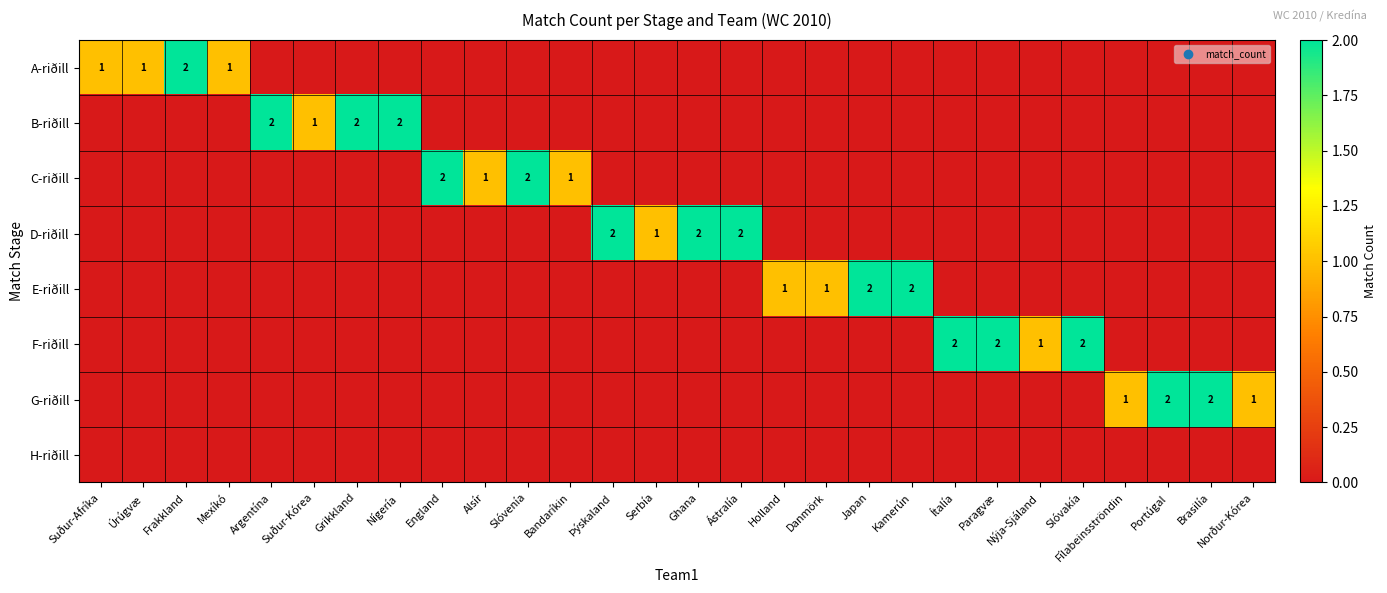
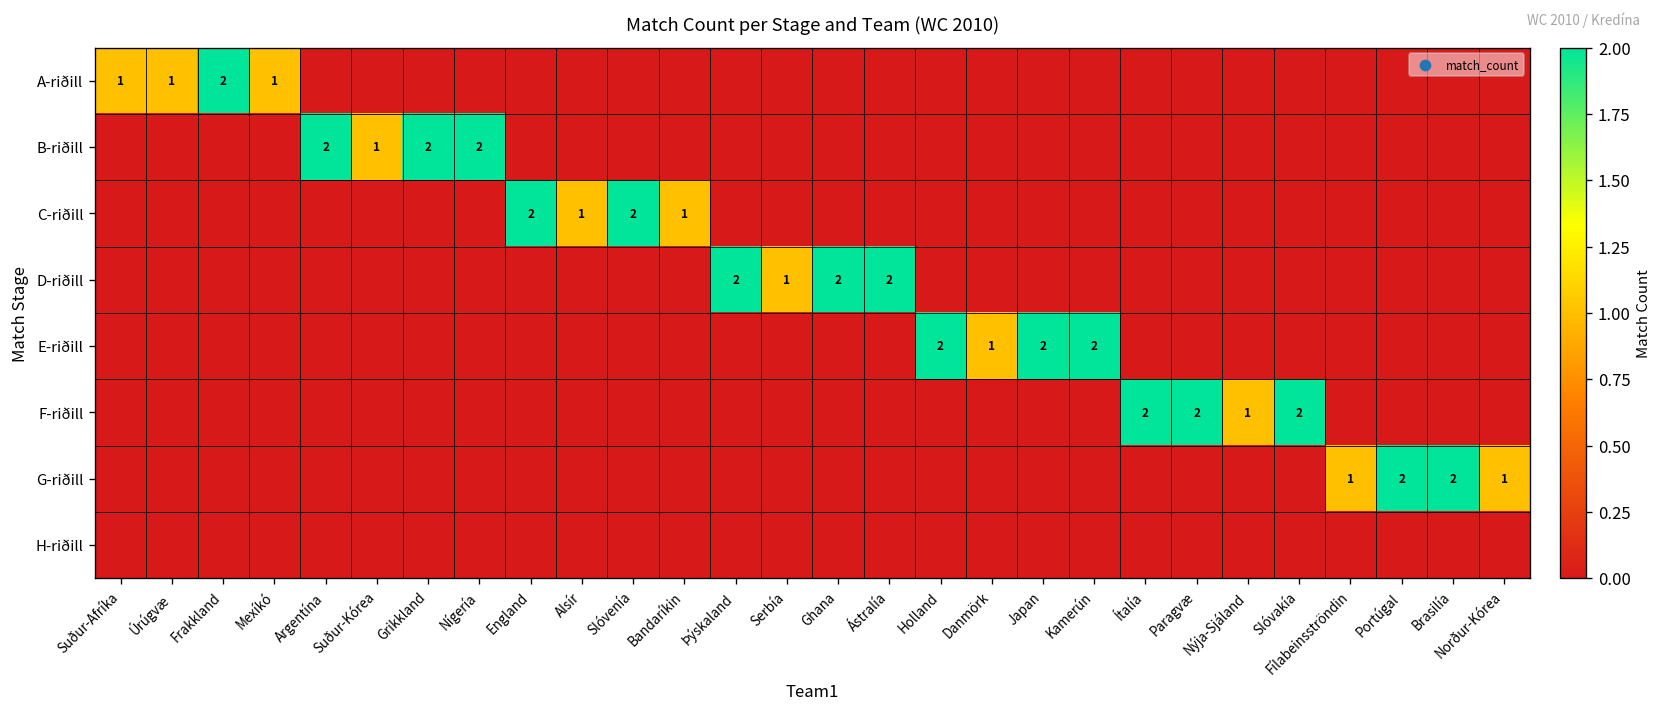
  {
    "A-riðill": {
      "Suður-Afríka": 1,
      "Úrúgvæ": 1,
      "Frakkland": 2,
      "Mexíkó": 1
    },
    "B-riðill": {
      "Argentína": 2,
      "Suður-Kórea": 1,
      "Grikkland": 2,
      "Nígería": 2
    },
    "C-riðill": {
      "England": 2,
      "Alsír": 1,
      "Slóvenía": 2,
      "Bandaríkin": 1
    },
    "D-riðill": {
      "Þýskaland": 2,
      "Serbía": 1,
      "Ghana": 2,
      "Ástralía": 2
    },
    "E-riðill": {
-     "Holland": 1,
+     "Holland": 2,
      "Danmörk": 1,
      "Japan": 2,
      "Kamerún": 2
    },
    "F-riðill": {
      "Ítalía": 2,
      "Paragvæ": 2,
      "Nýja-Sjáland": 1,
      "Slóvakía": 2
    },
    "G-riðill": {
      "Fílabeinsströndin": 1,
      "Portúgal": 2,
      "Brasilía": 2,
      "Norður-Kórea": 1
    }
  }
